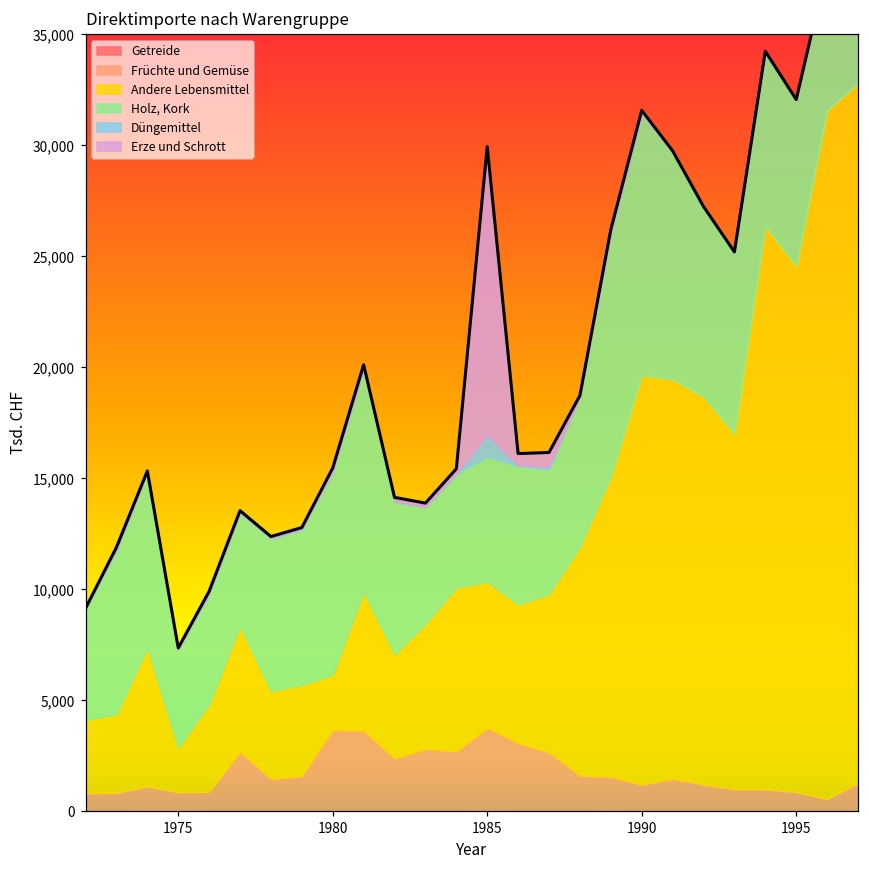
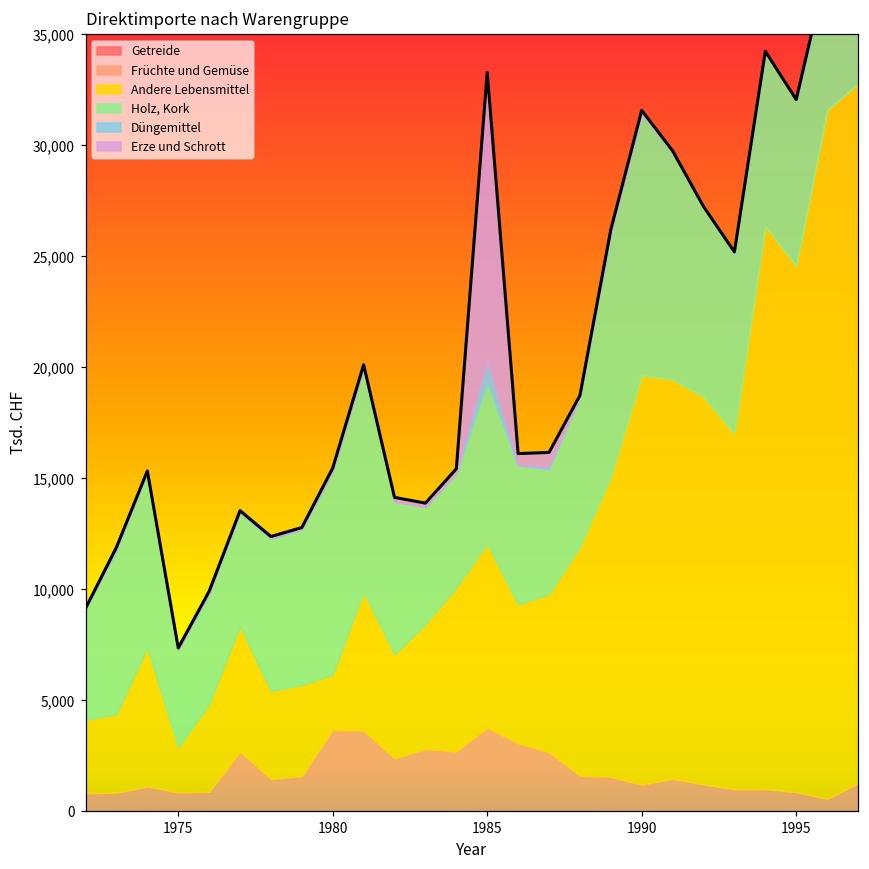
  {
    "Andere Lebensmittel": {
      "1975": "2,000",
      "1980": "2,500",
-     "1985": "6,600",
+     "1985": "8,300",
      "1990": "18,400",
      "1995": "23,700"
    },
    "Holz, Kork": {
-     "1985": "5,700"
+     "1985": "7,300"
    },
    "Düngemittel": {
      "1985": "900"
    },
    "Erze und Schrott": {
      "1980": "100",
      "1985": "13,000",
      "1990": "200"
    }
  }
